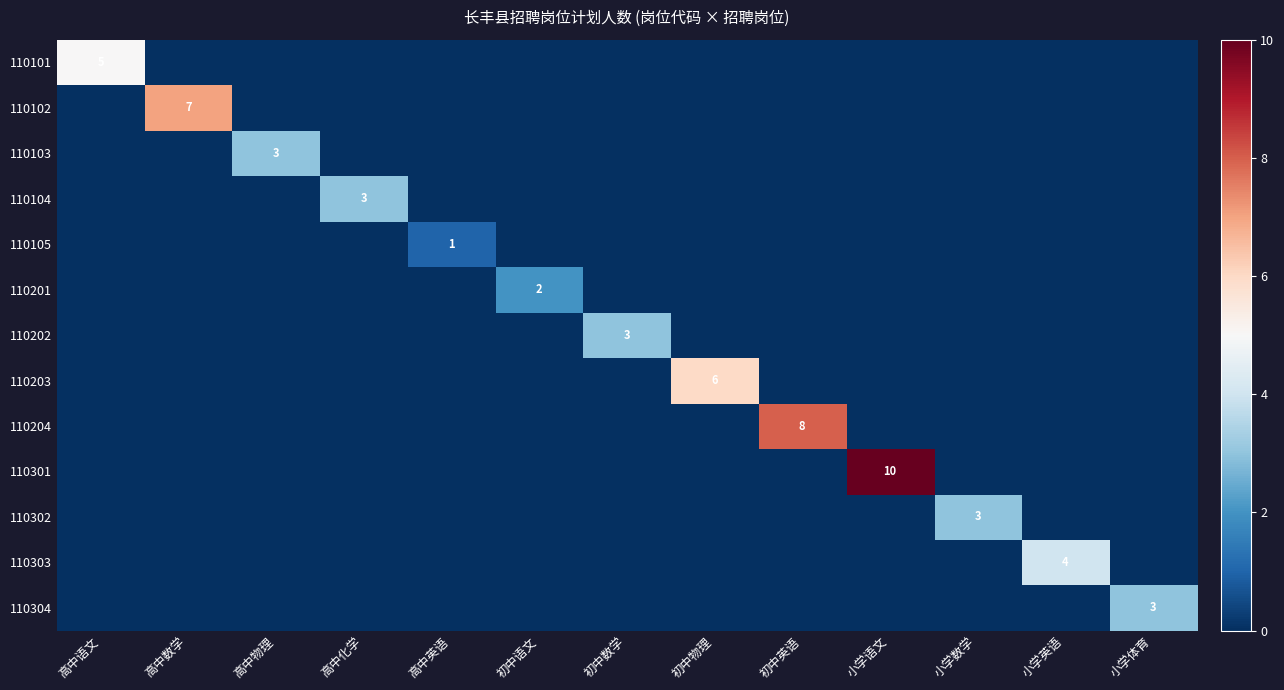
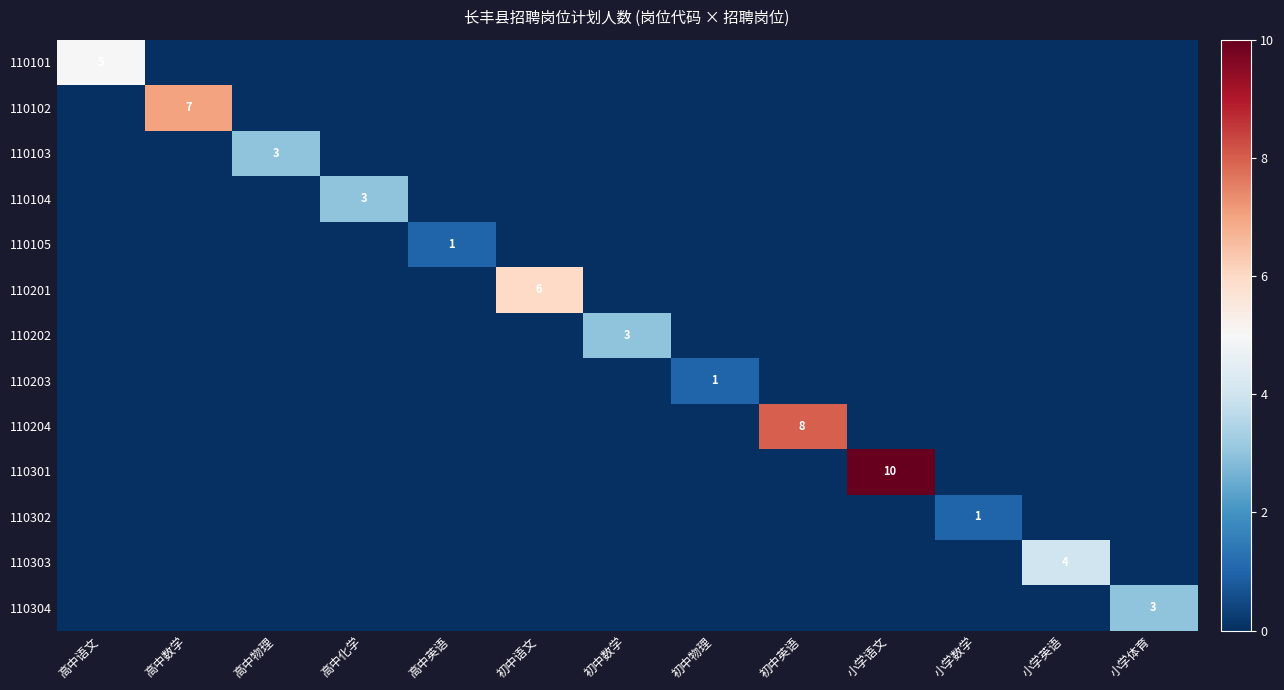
  {
    "110102": {
      "高中数学": 7
    },
    "110103": {
      "高中物理": 3
    },
    "110104": {
      "高中化学": 3
    },
    "110105": {
      "高中英语": 1
    },
    "110201": {
-     "初中语文": 2
+     "初中语文": 6
    },
    "110202": {
      "初中数学": 3
    },
    "110203": {
-     "初中物理": 6
+     "初中物理": 1
    },
    "110204": {
      "初中英语": 8
    },
    "110301": {
      "小学语文": 10
    },
    "110302": {
-     "小学数学": 3
+     "小学数学": 1
    },
    "110304": {
      "小学体育": 3
    }
  }
